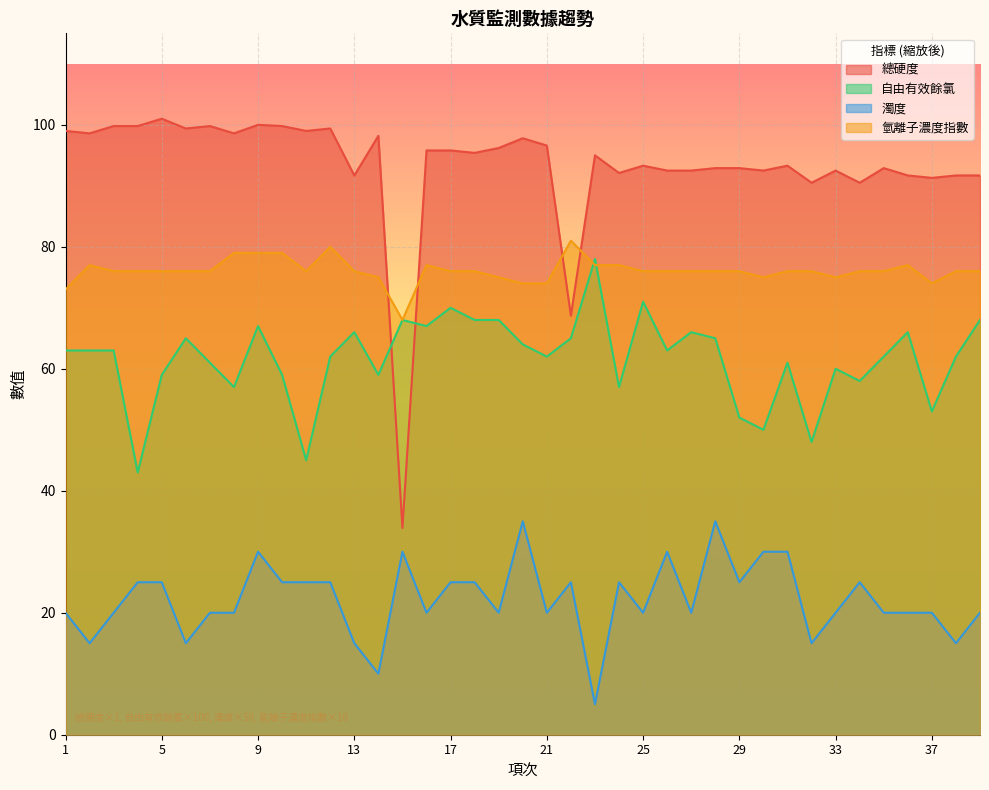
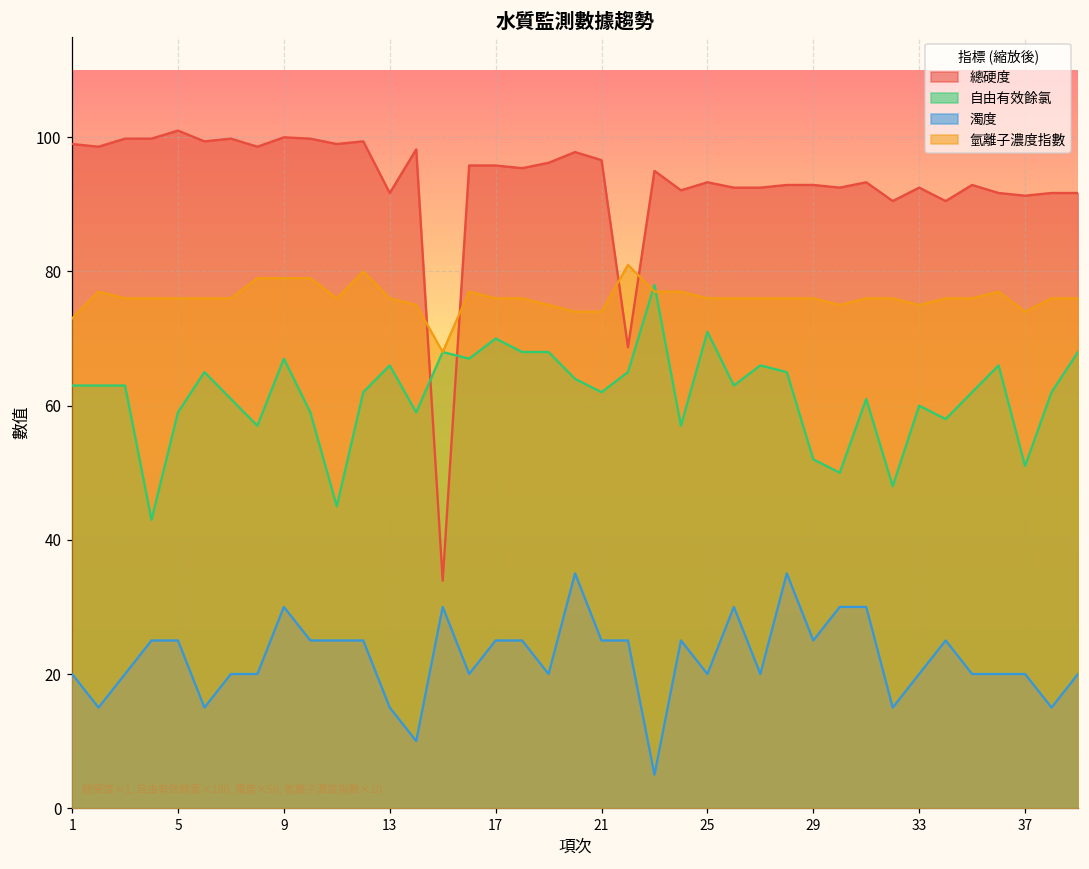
  {
    "總硬度": {
      "1": 99,
      "5": 101,
      "9": 100,
      "13": 92,
      "17": 96,
      "21": 97,
      "25": 93,
      "29": 93,
      "33": 93,
      "37": 91
    },
    "自由有效餘氯": {
      "1": 63,
      "5": 59,
      "9": 67,
      "13": 66,
      "17": 70,
      "21": 62,
      "25": 71,
      "29": 52,
      "33": 60,
-     "37": 53
+     "37": 51
    },
    "濁度": {
      "1": 20,
      "5": 25,
      "9": 30,
      "13": 15,
      "17": 25,
-     "21": 20,
+     "21": 25,
      "25": 20,
      "29": 25,
      "33": 20,
      "37": 20
    },
    "氫離子濃度指數": {
      "1": 73,
      "5": 76,
      "9": 79,
      "13": 76,
      "17": 76,
      "21": 74,
      "25": 76,
      "29": 76,
      "33": 75,
      "37": 74
    }
  }
